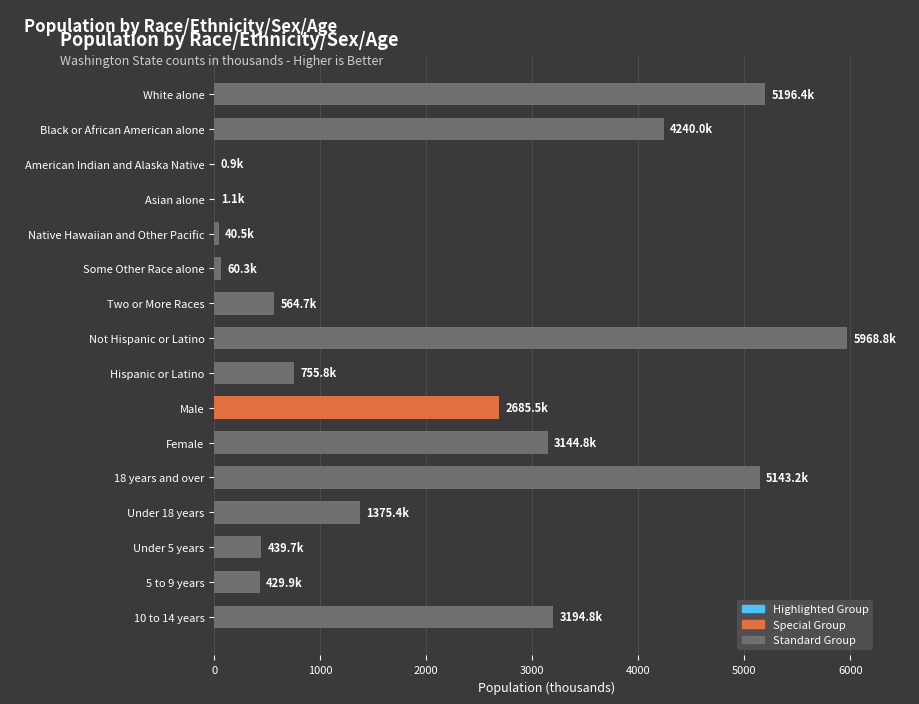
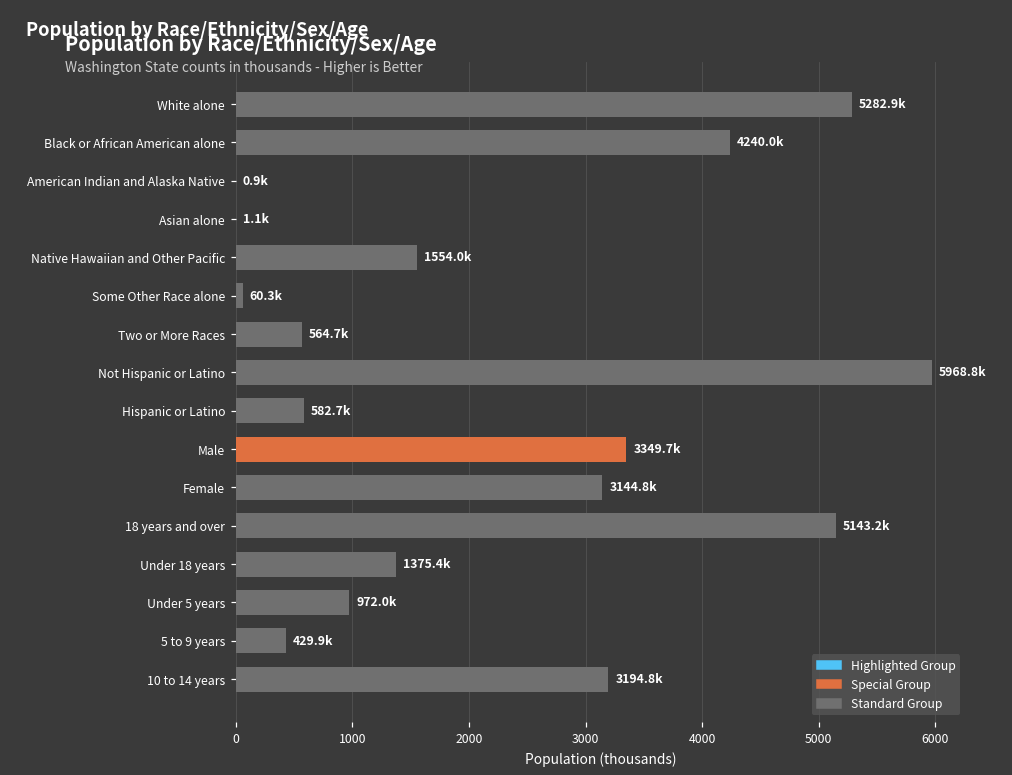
  {
-   "White alone": "5196.4k",
+   "White alone": "5282.9k",
    "Black or African American alone": "4240.0k",
    "American Indian and Alaska Native": "0.9k",
    "Asian alone": "1.1k",
-   "Native Hawaiian and Other Pacific": "40.5k",
+   "Native Hawaiian and Other Pacific": "1554.0k",
    "Some Other Race alone": "60.3k",
    "Two or More Races": "564.7k",
    "Not Hispanic or Latino": "5968.8k",
-   "Hispanic or Latino": "755.8k",
-   "Male": "2685.5k",
+   "Hispanic or Latino": "582.7k",
+   "Male": "3349.7k",
    "Female": "3144.8k",
    "18 years and over": "5143.2k",
    "Under 18 years": "1375.4k",
-   "Under 5 years": "439.7k",
+   "Under 5 years": "972.0k",
    "5 to 9 years": "429.9k",
    "10 to 14 years": "3194.8k"
  }
